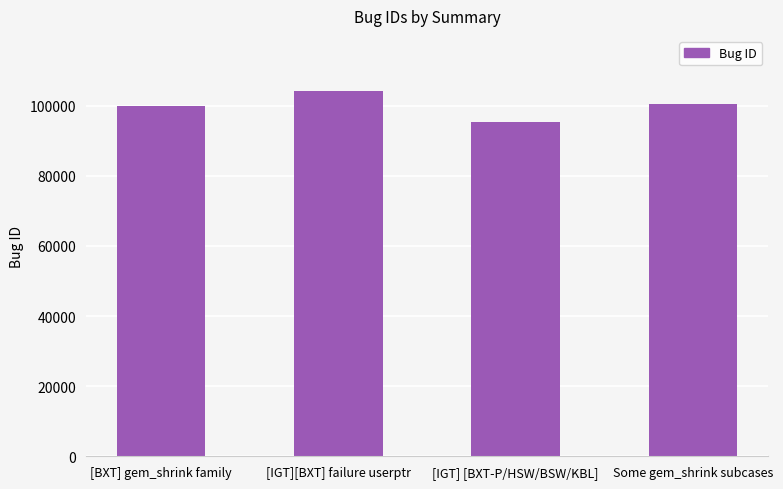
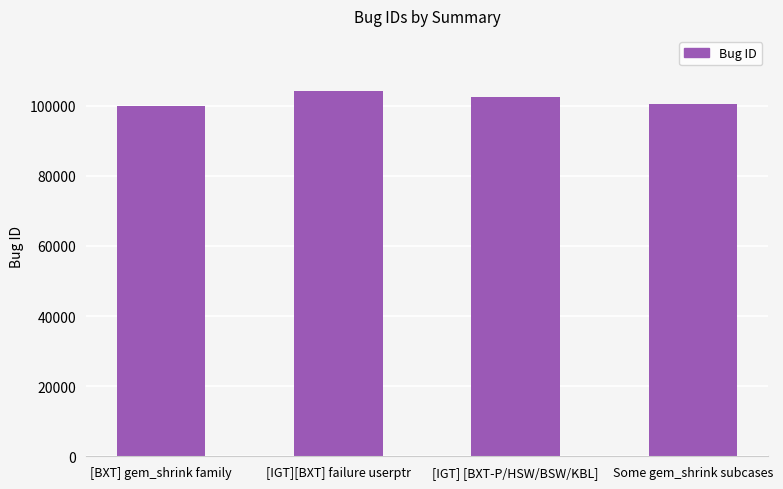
  {
    "[BXT] gem_shrink family": 100000,
    "[IGT][BXT] failure userptr": 104000,
-   "[IGT] [BXT-P/HSW/BSW/KBL]": 95000,
+   "[IGT] [BXT-P/HSW/BSW/KBL]": 103000,
    "Some gem_shrink subcases": 100000
  }
